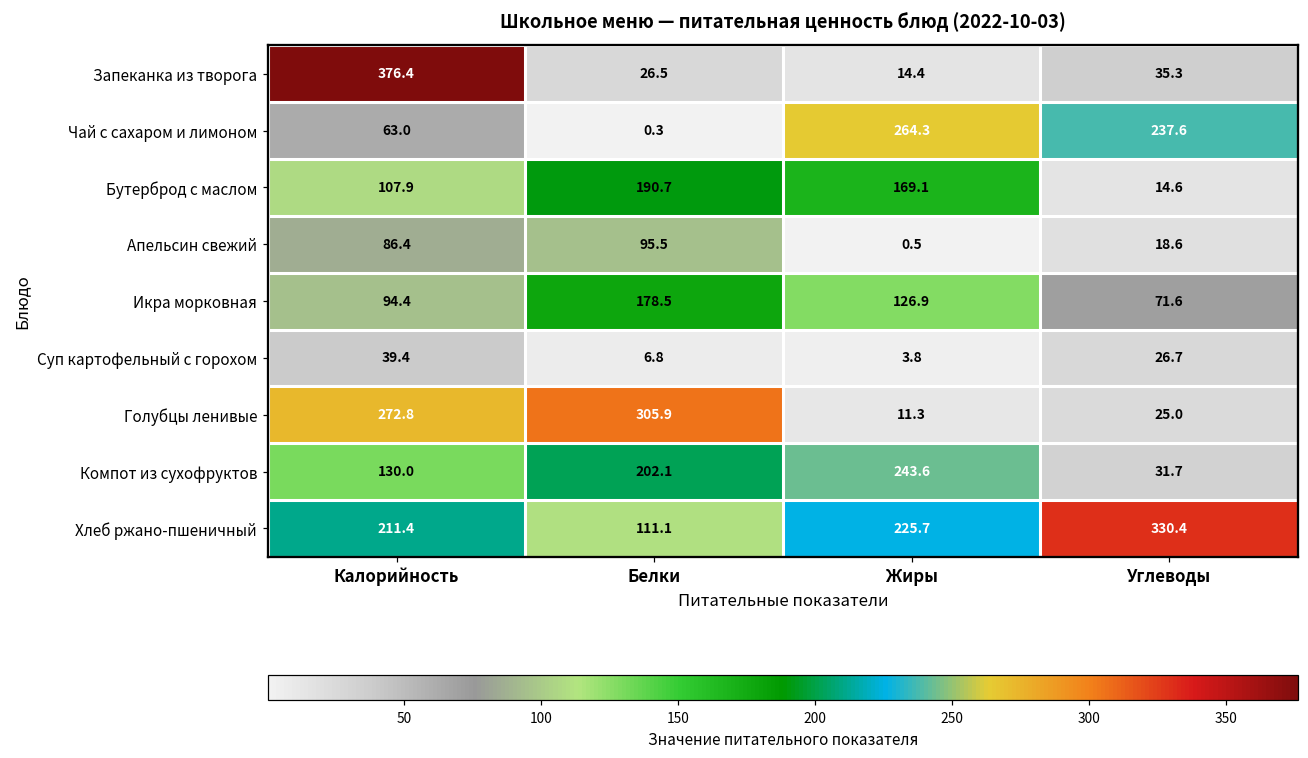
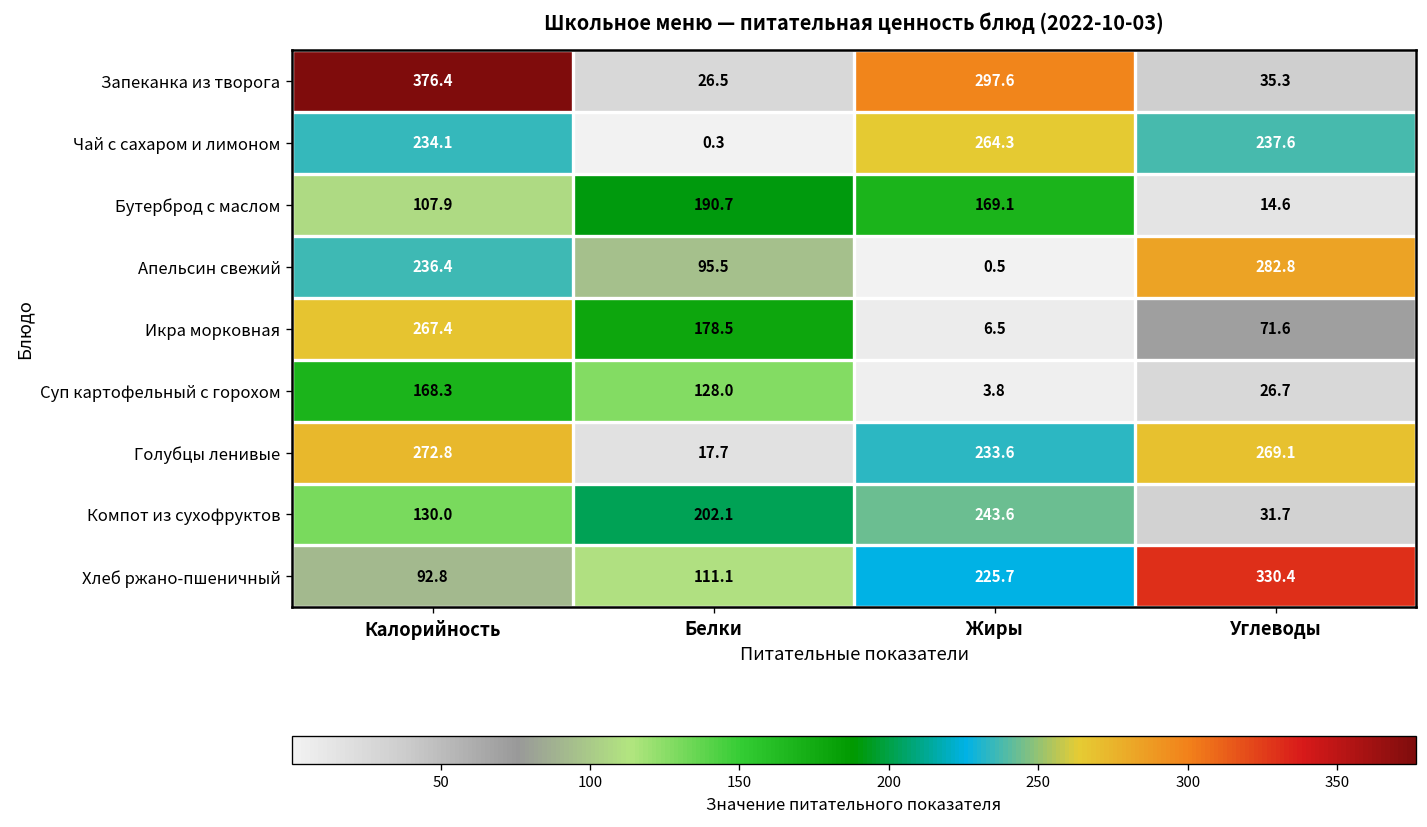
  {
    "Запеканка из творога": {
      "Калорийность": 376.4,
      "Белки": 26.5,
-     "Жиры": 14.4,
+     "Жиры": 297.6,
      "Углеводы": 35.3
    },
    "Чай с сахаром и лимоном": {
-     "Калорийность": 63.0,
+     "Калорийность": 234.1,
      "Белки": 0.3,
      "Жиры": 264.3,
      "Углеводы": 237.6
    },
    "Бутерброд с маслом": {
      "Калорийность": 107.9,
      "Белки": 190.7,
      "Жиры": 169.1,
      "Углеводы": 14.6
    },
    "Апельсин свежий": {
-     "Калорийность": 86.4,
+     "Калорийность": 236.4,
      "Белки": 95.5,
      "Жиры": 0.5,
-     "Углеводы": 18.6
+     "Углеводы": 282.8
    },
    "Икра морковная": {
-     "Калорийность": 94.4,
+     "Калорийность": 267.4,
      "Белки": 178.5,
-     "Жиры": 126.9,
+     "Жиры": 6.5,
      "Углеводы": 71.6
    },
    "Суп картофельный с горохом": {
-     "Калорийность": 39.4,
-     "Белки": 6.8,
+     "Калорийность": 168.3,
+     "Белки": 128.0,
      "Жиры": 3.8,
      "Углеводы": 26.7
    },
    "Голубцы ленивые": {
      "Калорийность": 272.8,
-     "Белки": 305.9,
-     "Жиры": 11.3,
-     "Углеводы": 25.0
+     "Белки": 17.7,
+     "Жиры": 233.6,
+     "Углеводы": 269.1
    },
    "Компот из сухофруктов": {
      "Калорийность": 130.0,
      "Белки": 202.1,
      "Жиры": 243.6,
      "Углеводы": 31.7
    },
    "Хлеб ржано-пшеничный": {
-     "Калорийность": 211.4,
+     "Калорийность": 92.8,
      "Белки": 111.1,
      "Жиры": 225.7,
      "Углеводы": 330.4
    }
  }
